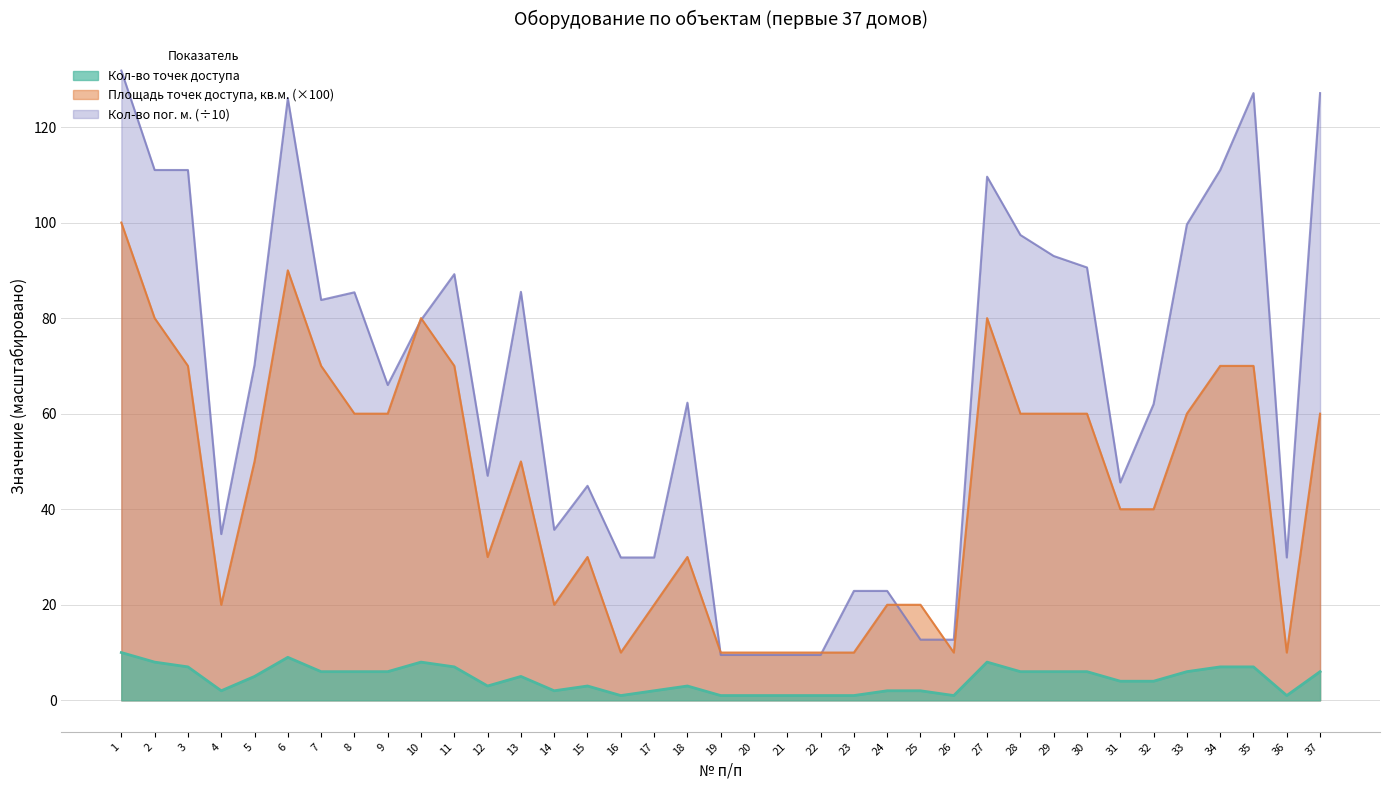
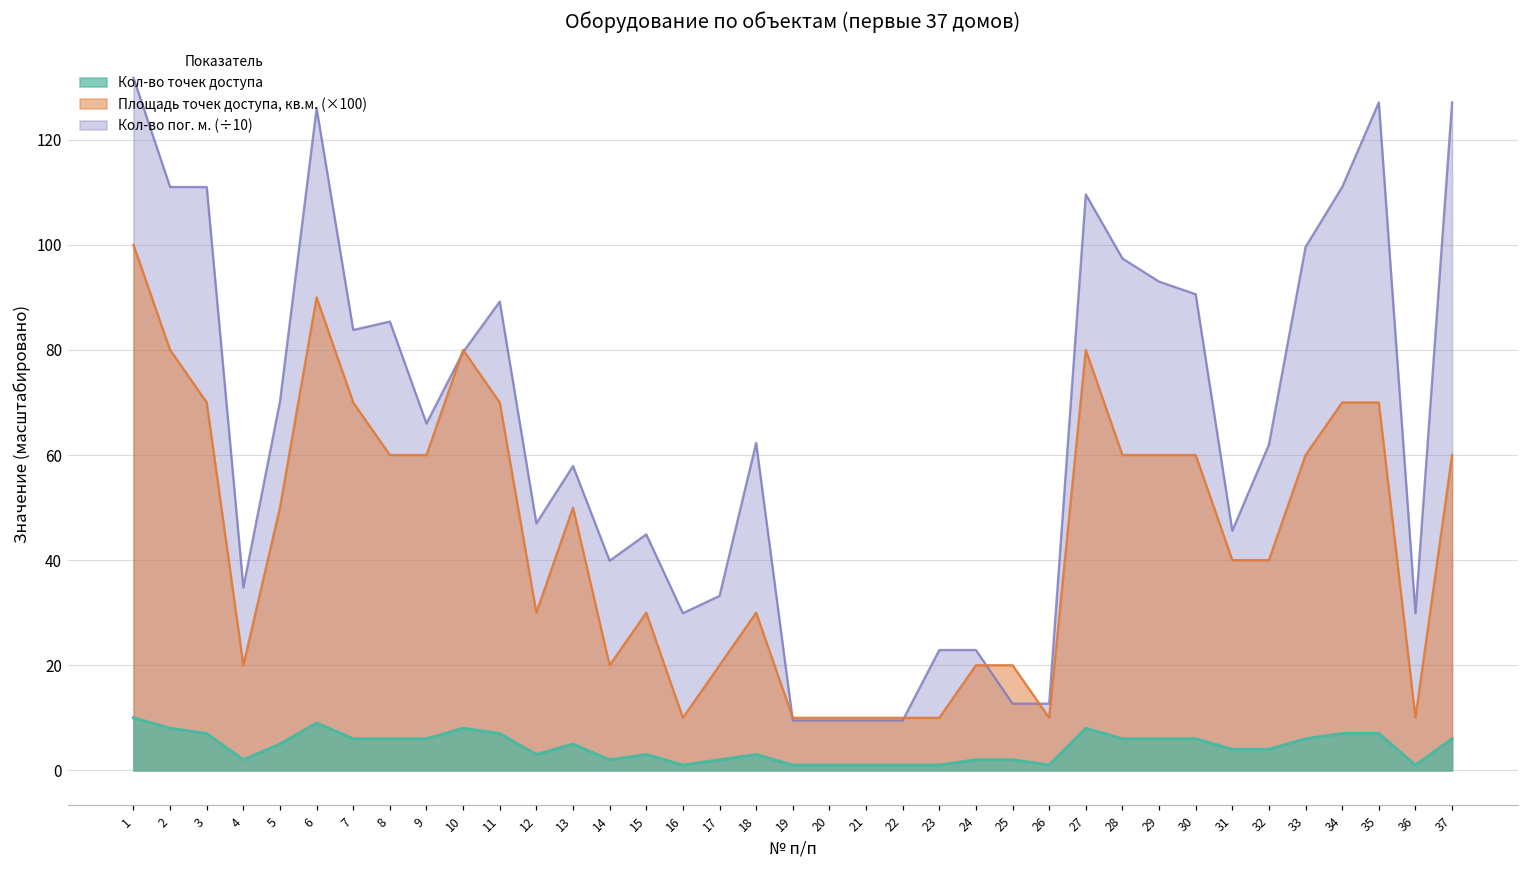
  {
    "Кол-во пог. м. (÷10)": {
      "1": 132,
      "2": 111,
      "3": 111,
      "4": 35,
      "5": 70,
      "6": 126,
      "7": 84,
      "8": 85,
      "9": 66,
      "11": 89,
      "12": 47,
-     "13": 86,
-     "14": 36,
+     "13": 58,
+     "14": 40,
      "15": 45,
      "16": 30,
-     "17": 30,
+     "17": 33,
      "18": 62,
      "23": 23,
      "24": 23,
      "25": 13,
      "26": 13,
      "27": 110,
      "28": 97,
      "29": 93,
      "30": 91,
      "31": 46,
      "32": 62,
      "33": 100,
      "34": 111,
      "35": 127,
      "36": 30,
      "37": 127
    },
    "Площадь точек доступа, кв.м. (×100)": {
      "1": 100,
      "2": 80,
      "3": 70,
      "4": 20,
      "5": 50,
      "6": 90,
      "7": 70,
      "8": 60,
      "9": 60,
      "11": 70,
      "12": 30,
      "13": 50,
      "14": 20,
      "15": 30,
      "16": 10,
      "17": 20,
      "18": 30,
      "23": 10,
      "24": 20,
      "25": 20,
      "26": 10,
      "27": 80,
      "28": 60,
      "29": 60,
      "30": 60,
      "31": 40,
      "32": 40,
      "33": 60,
      "34": 70,
      "35": 70,
      "36": 10,
      "37": 60
    },
    "Кол-во точек доступа": {
      "1": 10,
      "2": 8,
      "3": 7,
      "4": 2,
      "5": 5,
      "6": 9,
      "7": 6,
      "8": 6,
      "9": 6,
      "10": 8,
      "11": 7,
      "12": 3,
      "13": 5,
      "14": 2,
      "15": 3,
      "16": 1,
      "17": 2,
      "18": 3,
      "19": 1,
      "20": 1,
      "21": 1,
      "22": 1,
      "23": 1,
      "24": 2,
      "25": 2,
      "26": 1,
      "27": 8,
      "28": 6,
      "29": 6,
      "30": 6,
      "31": 4,
      "32": 4,
      "33": 6,
      "34": 7,
      "35": 7,
      "36": 1,
      "37": 6
    }
  }
